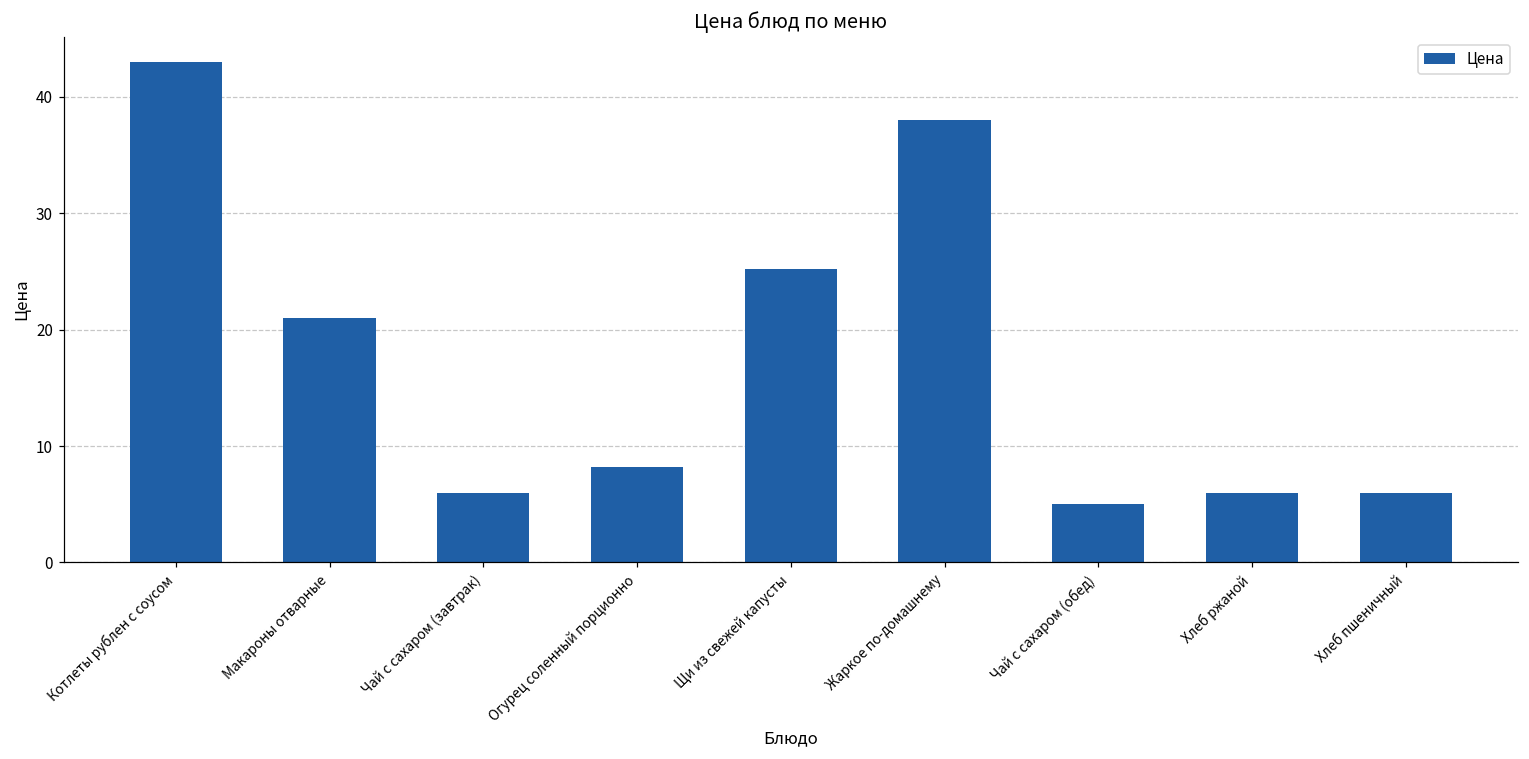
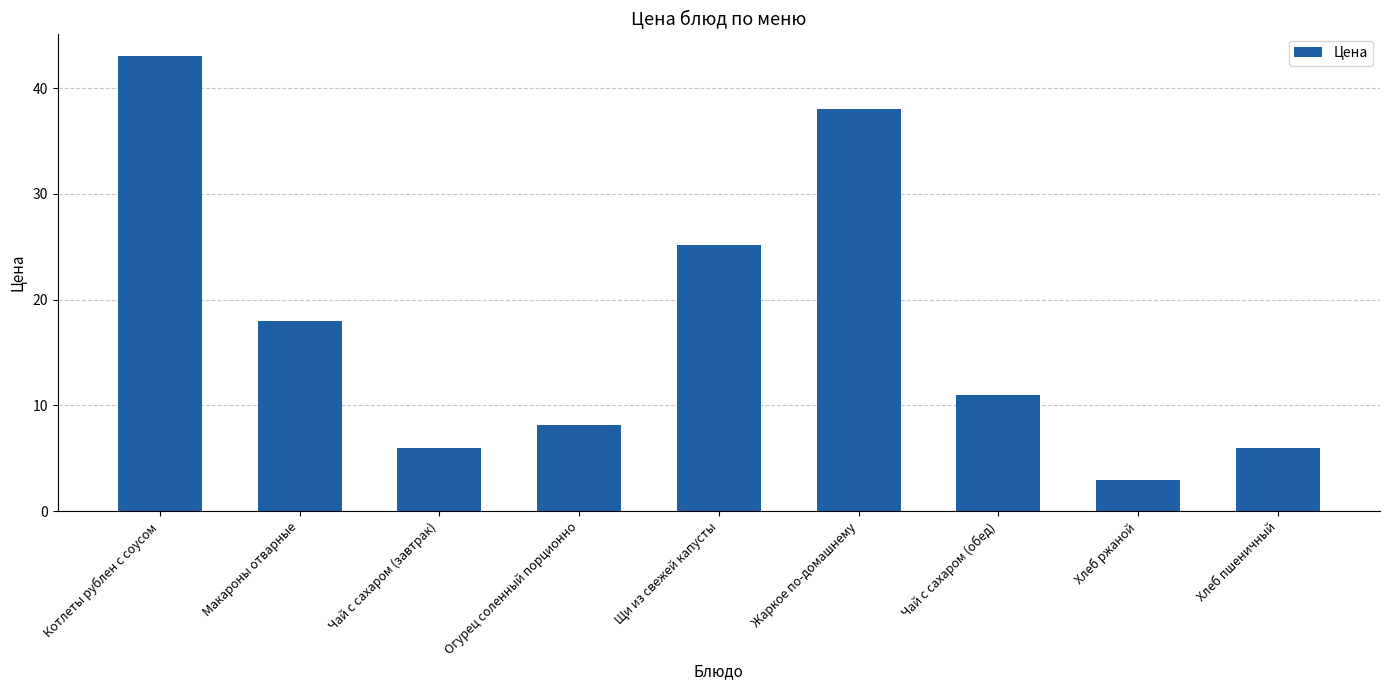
  {
    "Котлеты рублен с соусом": 43,
-   "Макароны отварные": 21,
+   "Макароны отварные": 18,
    "Чай с сахаром (завтрак)": 6,
    "Огурец соленный порционно": 8,
    "Щи из свежей капусты": 25,
    "Жаркое по-домашнему": 38,
-   "Чай с сахаром (обед)": 5,
-   "Хлеб ржаной": 6,
+   "Чай с сахаром (обед)": 11,
+   "Хлеб ржаной": 3,
    "Хлеб пшеничный": 6
  }
